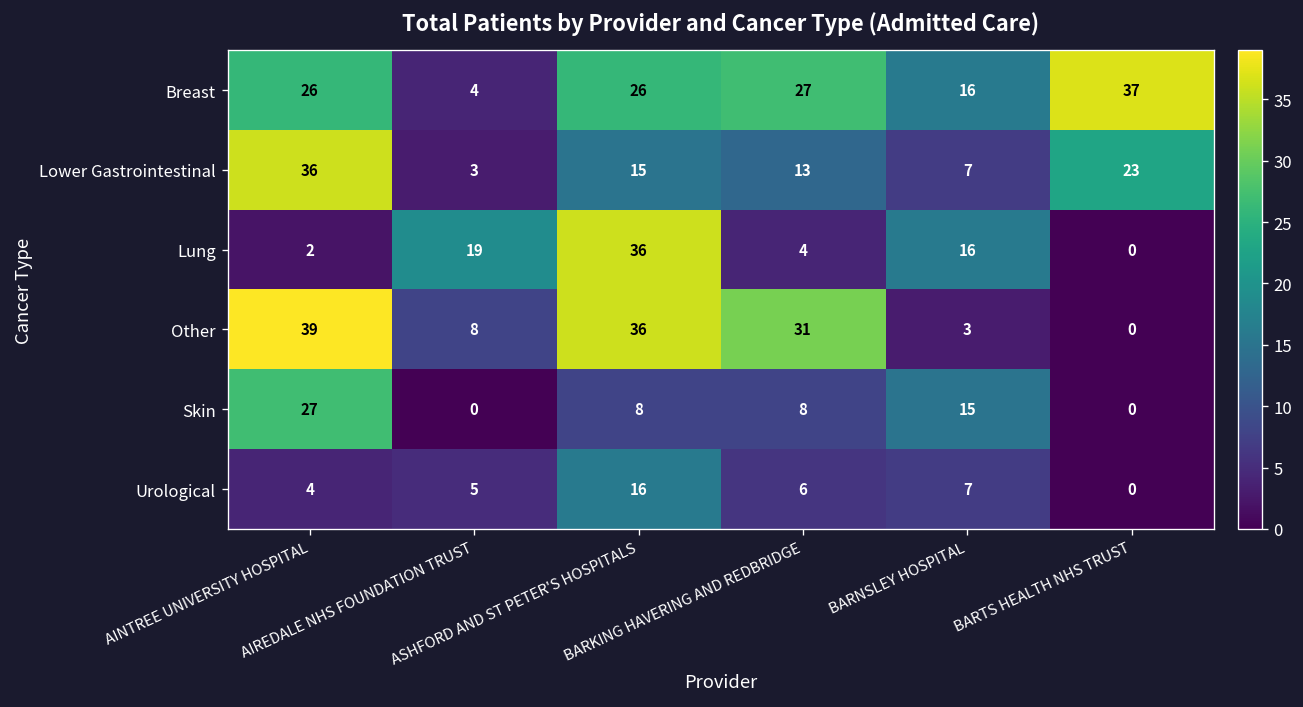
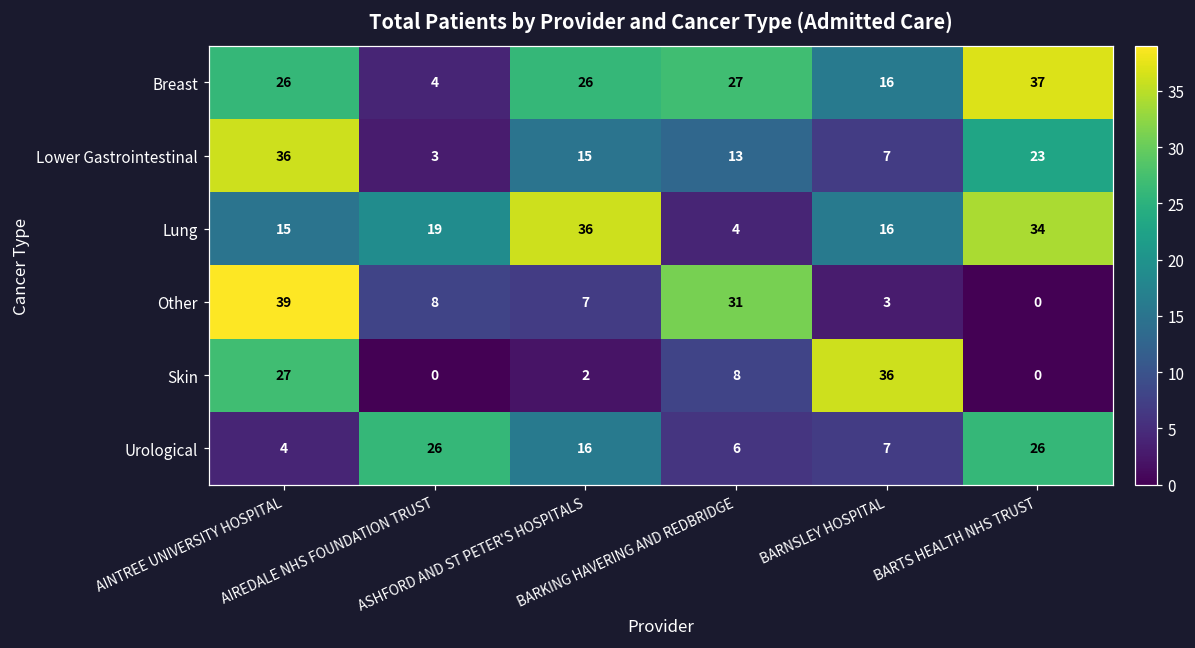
  {
    "Breast": {
      "AINTREE UNIVERSITY HOSPITAL": 26,
      "AIREDALE NHS FOUNDATION TRUST": 4,
      "ASHFORD AND ST PETER'S HOSPITALS": 26,
      "BARKING HAVERING AND REDBRIDGE": 27,
      "BARNSLEY HOSPITAL": 16,
      "BARTS HEALTH NHS TRUST": 37
    },
    "Lower Gastrointestinal": {
      "AINTREE UNIVERSITY HOSPITAL": 36,
      "AIREDALE NHS FOUNDATION TRUST": 3,
      "ASHFORD AND ST PETER'S HOSPITALS": 15,
      "BARKING HAVERING AND REDBRIDGE": 13,
      "BARNSLEY HOSPITAL": 7,
      "BARTS HEALTH NHS TRUST": 23
    },
    "Lung": {
-     "AINTREE UNIVERSITY HOSPITAL": 2,
+     "AINTREE UNIVERSITY HOSPITAL": 15,
      "AIREDALE NHS FOUNDATION TRUST": 19,
      "ASHFORD AND ST PETER'S HOSPITALS": 36,
      "BARKING HAVERING AND REDBRIDGE": 4,
      "BARNSLEY HOSPITAL": 16,
-     "BARTS HEALTH NHS TRUST": 0
+     "BARTS HEALTH NHS TRUST": 34
    },
    "Other": {
      "AINTREE UNIVERSITY HOSPITAL": 39,
      "AIREDALE NHS FOUNDATION TRUST": 8,
-     "ASHFORD AND ST PETER'S HOSPITALS": 36,
+     "ASHFORD AND ST PETER'S HOSPITALS": 7,
      "BARKING HAVERING AND REDBRIDGE": 31,
      "BARNSLEY HOSPITAL": 3,
      "BARTS HEALTH NHS TRUST": 0
    },
    "Skin": {
      "AINTREE UNIVERSITY HOSPITAL": 27,
      "AIREDALE NHS FOUNDATION TRUST": 0,
-     "ASHFORD AND ST PETER'S HOSPITALS": 8,
+     "ASHFORD AND ST PETER'S HOSPITALS": 2,
      "BARKING HAVERING AND REDBRIDGE": 8,
-     "BARNSLEY HOSPITAL": 15,
+     "BARNSLEY HOSPITAL": 36,
      "BARTS HEALTH NHS TRUST": 0
    },
    "Urological": {
      "AINTREE UNIVERSITY HOSPITAL": 4,
-     "AIREDALE NHS FOUNDATION TRUST": 5,
+     "AIREDALE NHS FOUNDATION TRUST": 26,
      "ASHFORD AND ST PETER'S HOSPITALS": 16,
      "BARKING HAVERING AND REDBRIDGE": 6,
      "BARNSLEY HOSPITAL": 7,
-     "BARTS HEALTH NHS TRUST": 0
+     "BARTS HEALTH NHS TRUST": 26
    }
  }
